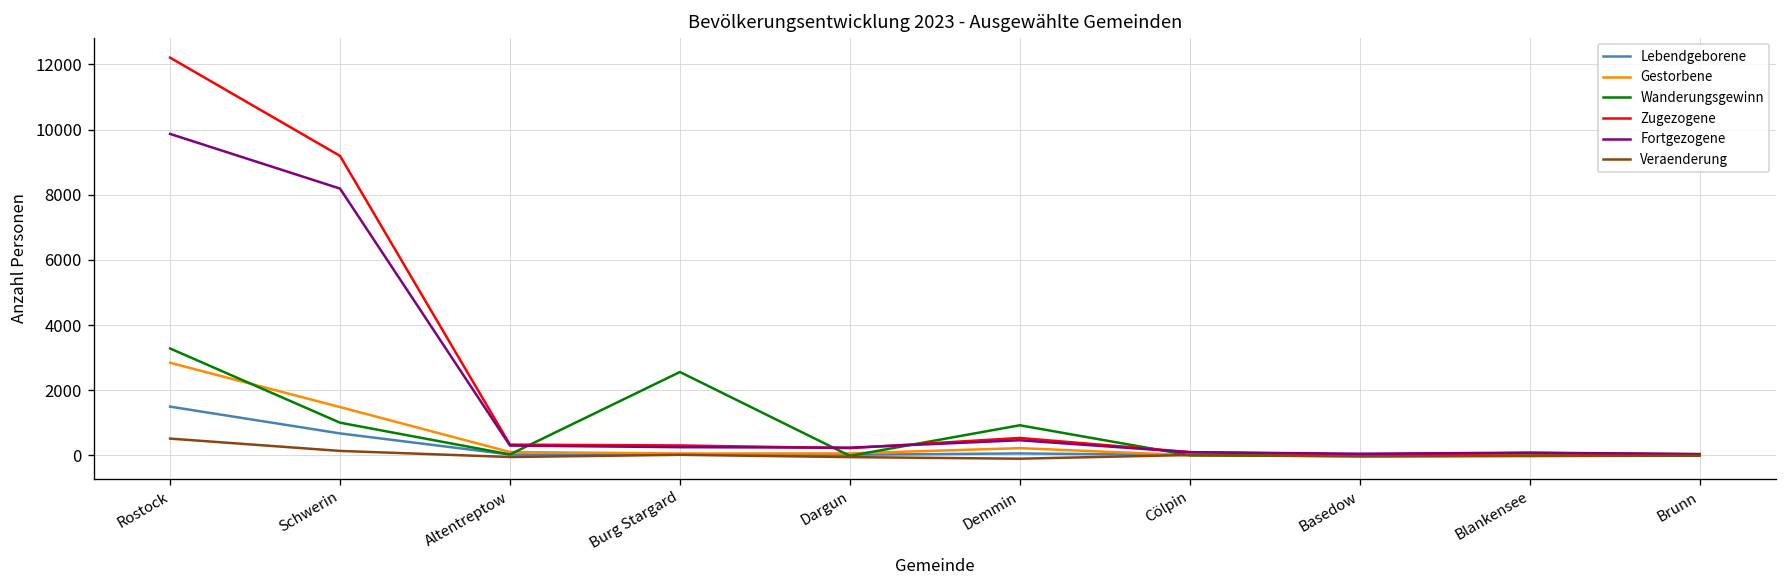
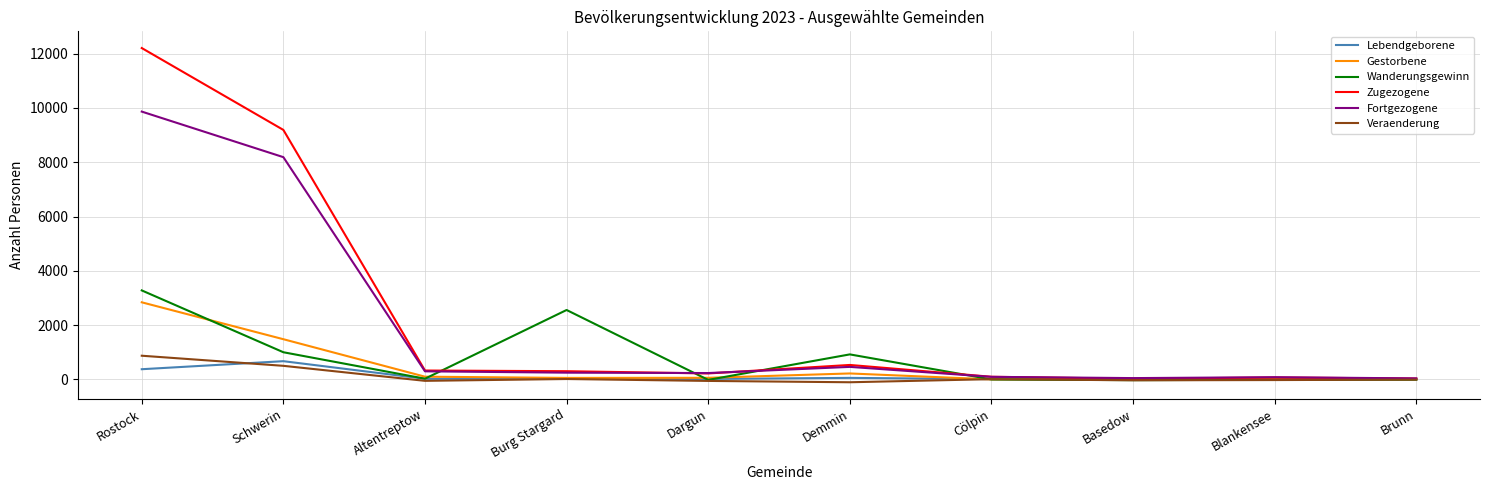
  {
    "Lebendgeborene": {
-     "Rostock": 1500,
+     "Rostock": 400,
      "Schwerin": 700,
      "Demmin": 100
    },
    "Gestorbene": {
      "Rostock": 2800,
      "Schwerin": 1500,
      "Demmin": 200
    },
    "Wanderungsgewinn": {
      "Rostock": 3300,
      "Schwerin": 1000,
      "Burg Stargard": 2600,
      "Demmin": 900
    },
    "Zugezogene": {
      "Rostock": 12200,
      "Schwerin": 9200
    },
    "Fortgezogene": {
      "Rostock": 9900,
      "Schwerin": 8200
    },
    "Veraenderung": {
-     "Rostock": 500,
-     "Schwerin": 100,
+     "Rostock": 900,
+     "Schwerin": 500,
      "Demmin": -100
    }
  }
